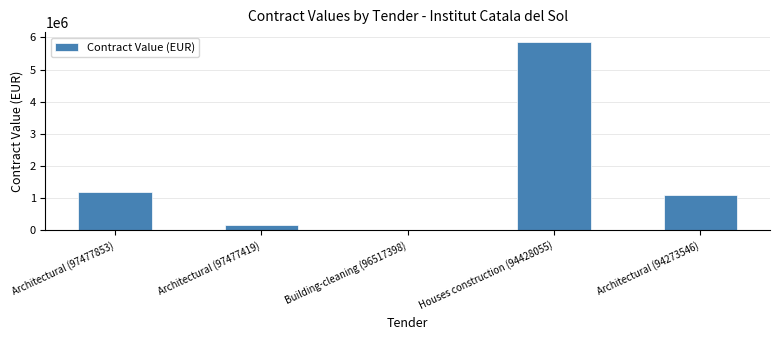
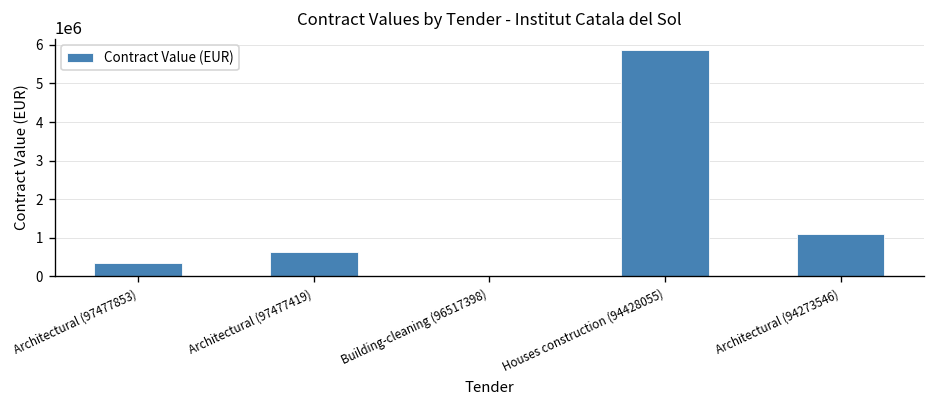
  {
-   "Architectural (97477853)": 1200000,
-   "Architectural (97477419)": 200000,
+   "Architectural (97477853)": 400000,
+   "Architectural (97477419)": 600000,
    "Building-cleaning (96517398)": 0,
    "Houses construction (94428055)": 5900000,
    "Architectural (94273546)": 1100000
  }
